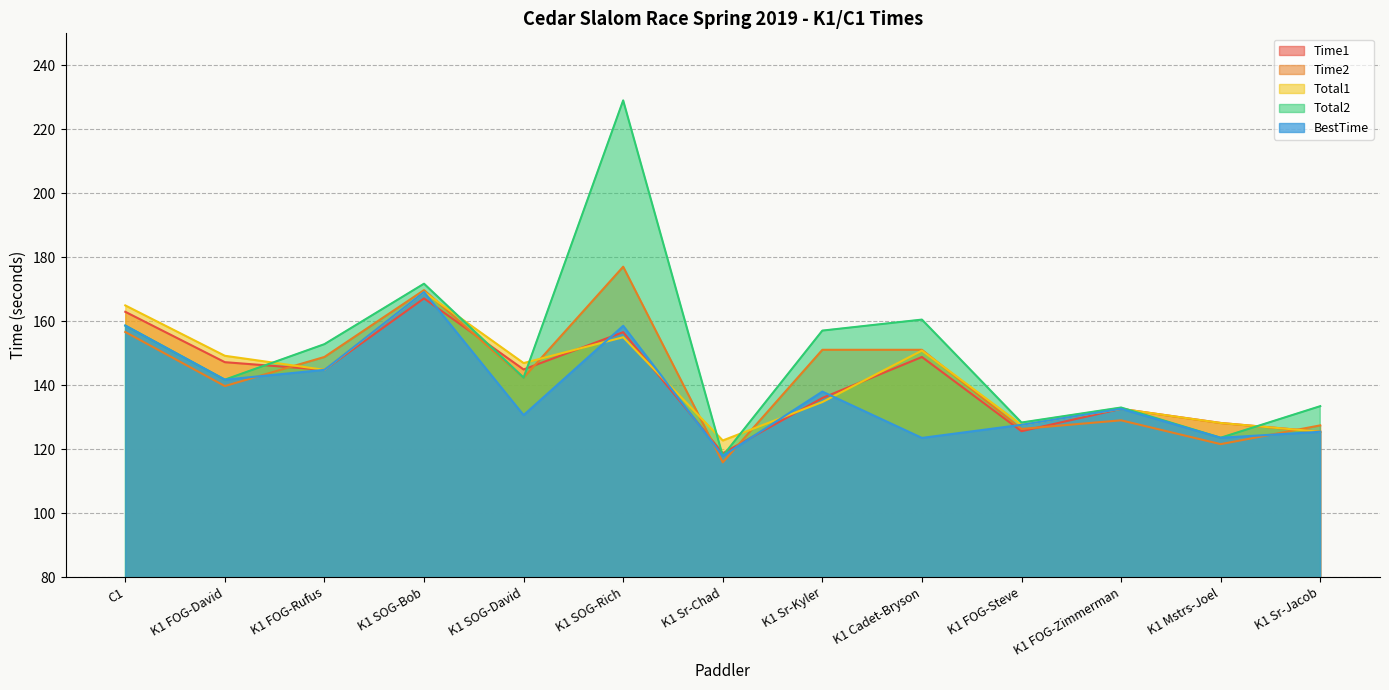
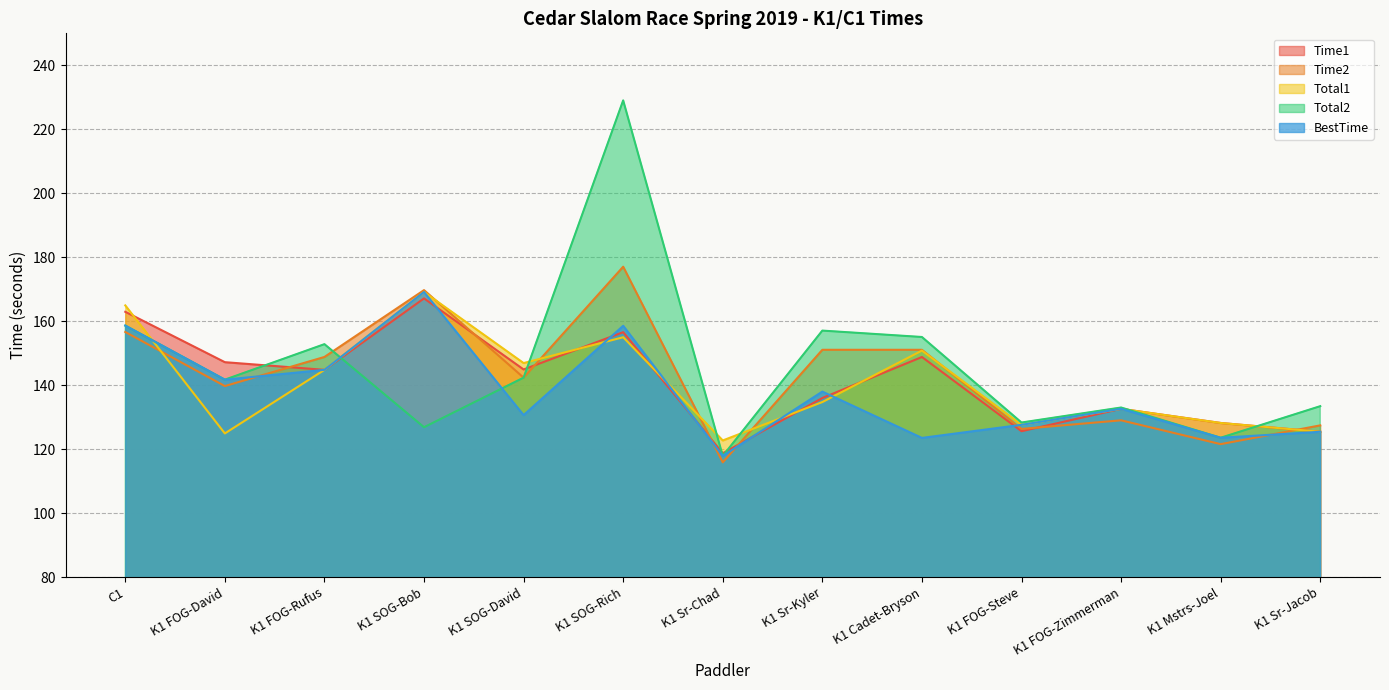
  {
    "Total1": {
      "C1": 165,
-     "K1 FOG-David": 149,
+     "K1 FOG-David": 125,
      "K1 SOG-David": 147,
      "K1 SOG-Rich": 155,
      "K1 Sr-Chad": 123,
      "K1 Sr-Kyler": 135
    },
    "Total2": {
      "K1 FOG-Rufus": 153,
-     "K1 SOG-Bob": 172,
+     "K1 SOG-Bob": 127,
      "K1 SOG-Rich": 229,
      "K1 Sr-Kyler": 157,
-     "K1 Cadet-Bryson": 160,
+     "K1 Cadet-Bryson": 155,
      "K1 Sr-Jacob": 133
    },
    "BestTime": {
      "K1 SOG-David": 131,
      "K1 SOG-Rich": 159,
      "K1 Sr-Kyler": 138,
      "K1 Cadet-Bryson": 124
    }
  }
